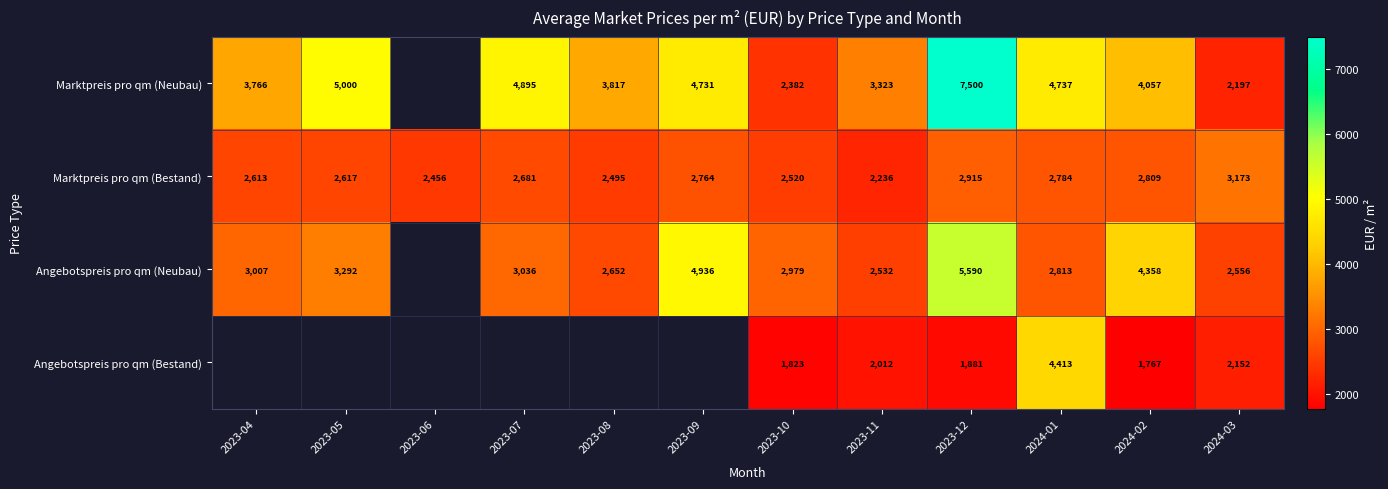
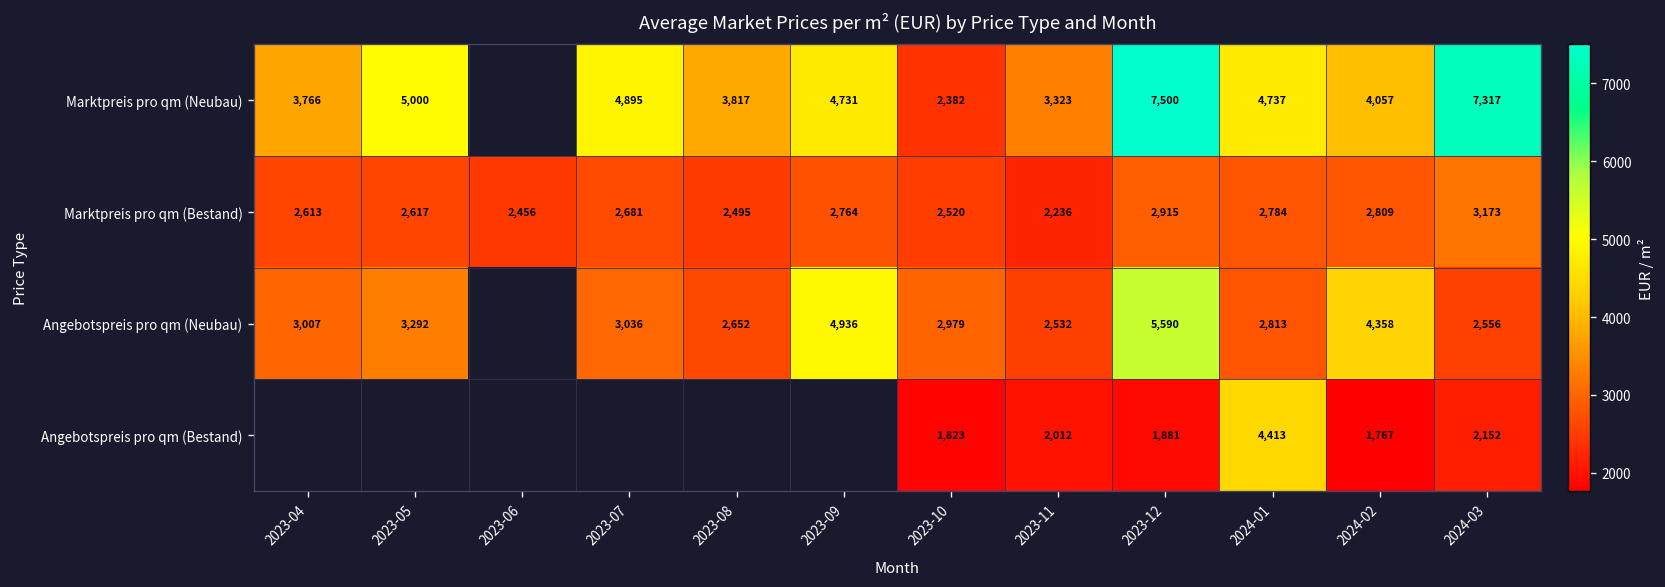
  {
    "Marktpreis pro qm (Neubau)": {
      "2023-04": "3,766",
      "2023-05": "5,000",
      "2023-07": "4,895",
      "2023-08": "3,817",
      "2023-09": "4,731",
      "2023-10": "2,382",
      "2023-11": "3,323",
      "2023-12": "7,500",
      "2024-01": "4,737",
      "2024-02": "4,057",
-     "2024-03": "2,197"
+     "2024-03": "7,317"
    },
    "Marktpreis pro qm (Bestand)": {
      "2023-04": "2,613",
      "2023-05": "2,617",
      "2023-06": "2,456",
      "2023-07": "2,681",
      "2023-08": "2,495",
      "2023-09": "2,764",
      "2023-10": "2,520",
      "2023-11": "2,236",
      "2023-12": "2,915",
      "2024-01": "2,784",
      "2024-02": "2,809",
      "2024-03": "3,173"
    },
    "Angebotspreis pro qm (Neubau)": {
      "2023-04": "3,007",
      "2023-05": "3,292",
      "2023-07": "3,036",
      "2023-08": "2,652",
      "2023-09": "4,936",
      "2023-10": "2,979",
      "2023-11": "2,532",
      "2023-12": "5,590",
      "2024-01": "2,813",
      "2024-02": "4,358",
      "2024-03": "2,556"
    },
    "Angebotspreis pro qm (Bestand)": {
      "2023-10": "1,823",
      "2023-11": "2,012",
      "2023-12": "1,881",
      "2024-01": "4,413",
      "2024-02": "1,767",
      "2024-03": "2,152"
    }
  }
